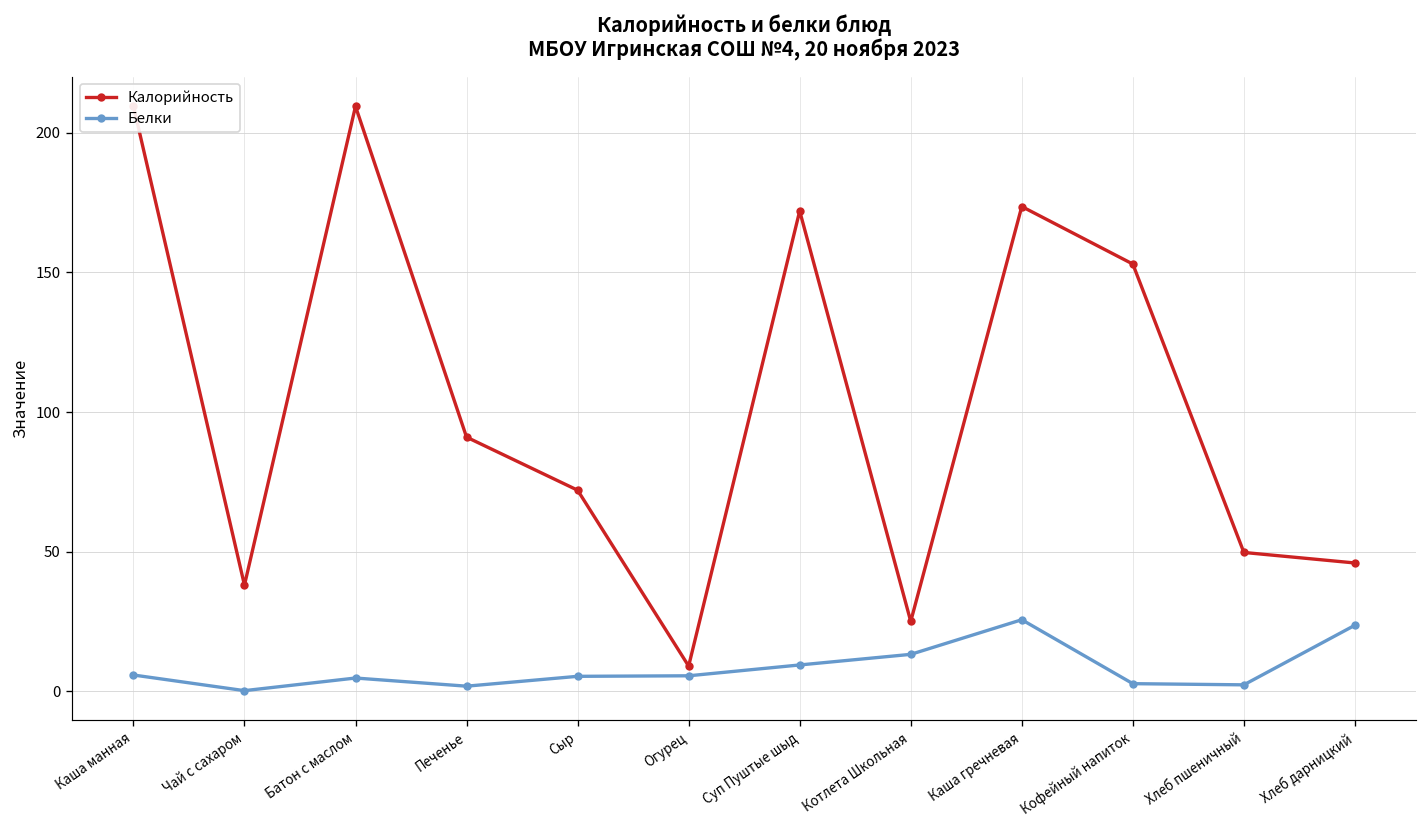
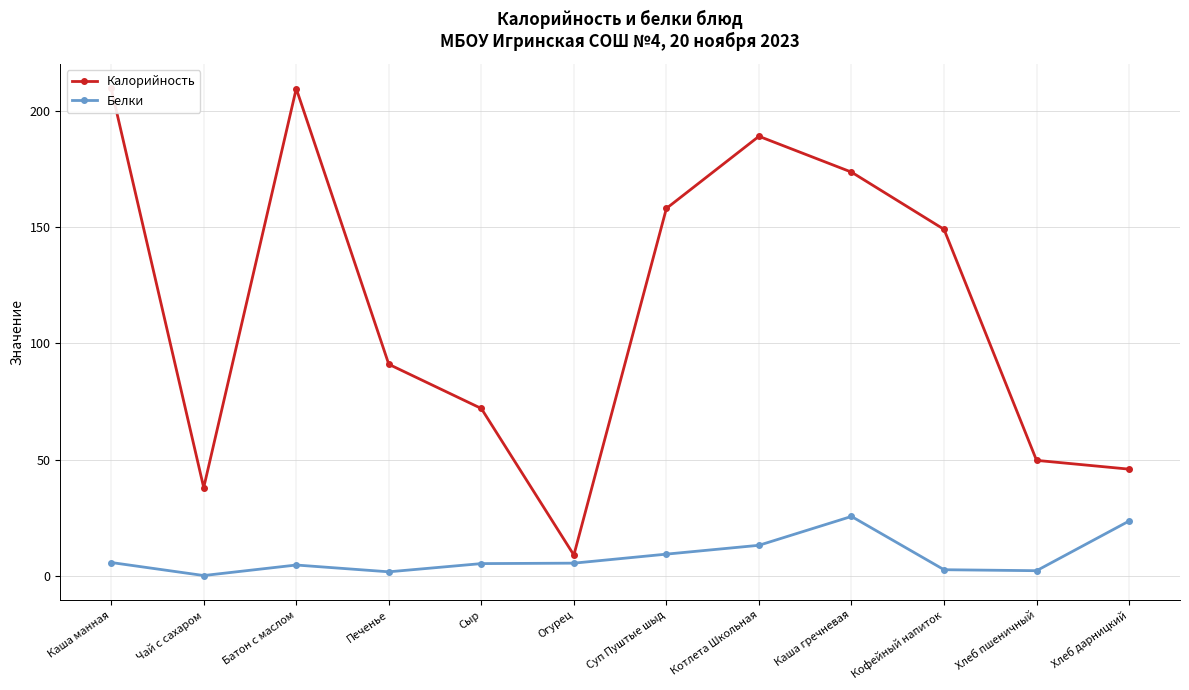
  {
    "Калорийность": {
      "Чай с сахаром": 38,
      "Батон с маслом": 210,
      "Печенье": 91,
      "Сыр": 72,
      "Огурец": 9,
-     "Суп Пуштые шыд": 172,
-     "Котлета Школьная": 25,
+     "Суп Пуштые шыд": 158,
+     "Котлета Школьная": 189,
      "Каша гречневая": 174,
-     "Кофейный напиток": 153,
+     "Кофейный напиток": 149,
      "Хлеб пшеничный": 50,
      "Хлеб дарницкий": 46
    },
    "Белки": {
      "Каша манная": 6,
      "Чай с сахаром": 0,
      "Батон с маслом": 5,
      "Печенье": 2,
      "Сыр": 5,
      "Огурец": 6,
      "Суп Пуштые шыд": 9,
      "Котлета Школьная": 13,
      "Каша гречневая": 26,
      "Кофейный напиток": 3,
      "Хлеб пшеничный": 2,
      "Хлеб дарницкий": 24
    }
  }
